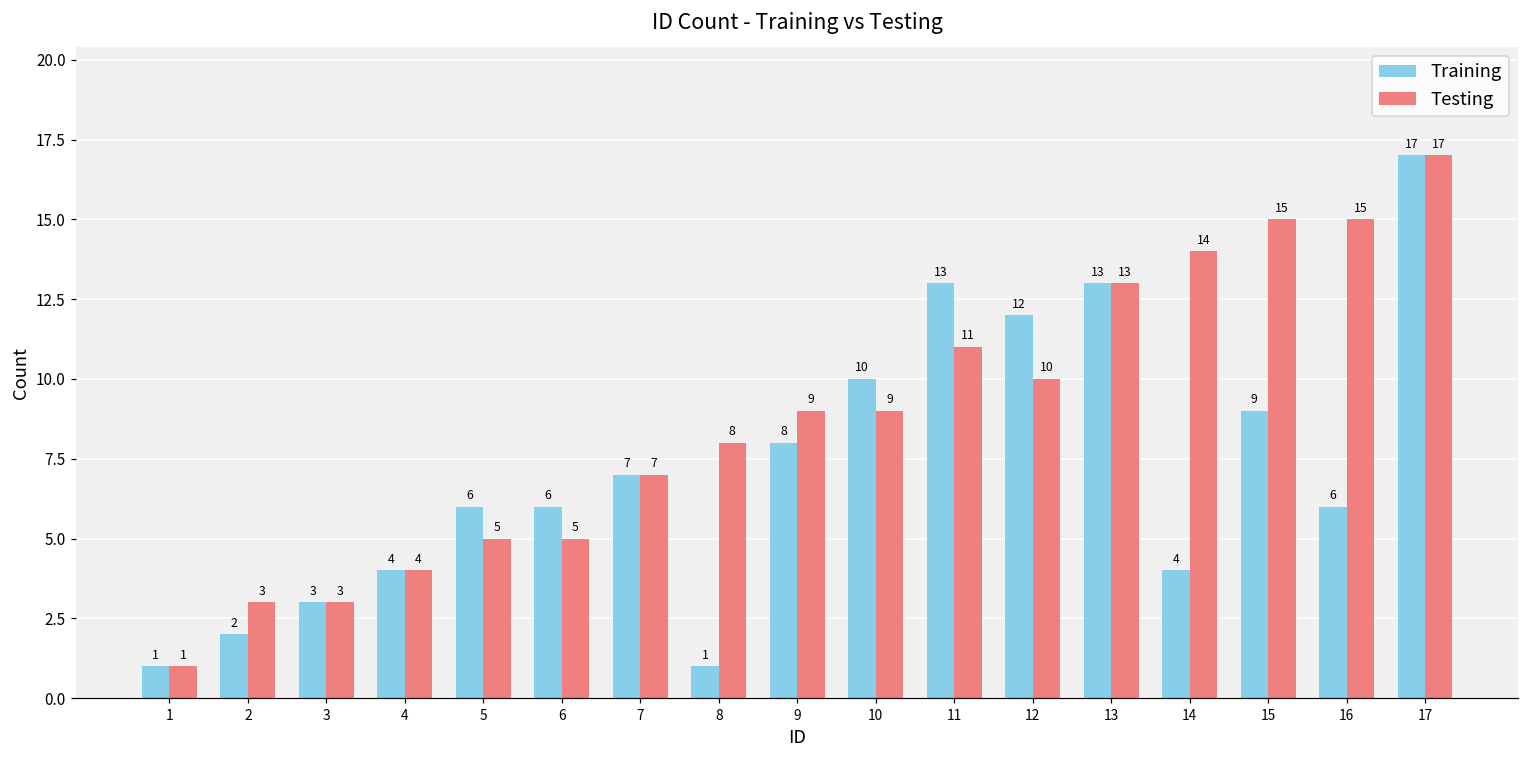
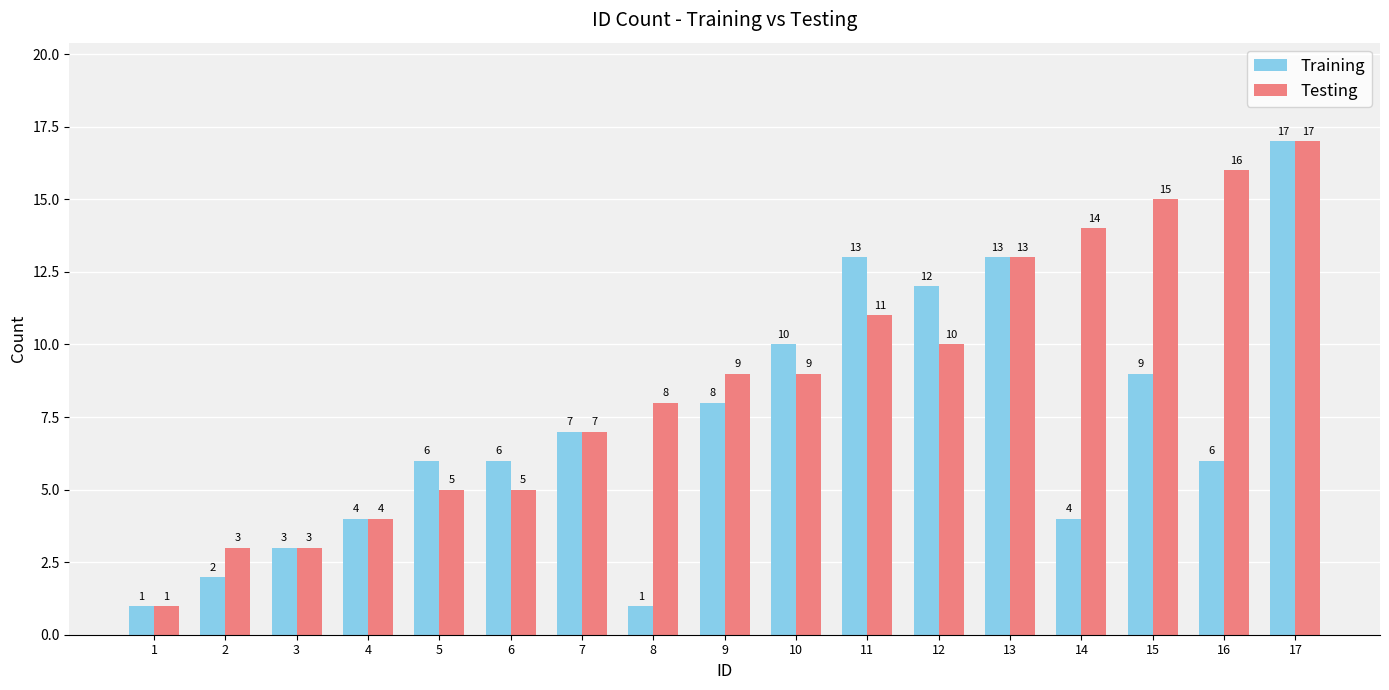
  {
    "Training": {
      "1": 1,
      "2": 2,
      "3": 3,
      "4": 4,
      "5": 6,
      "6": 6,
      "7": 7,
      "8": 1,
      "9": 8,
      "10": 10,
      "11": 13,
      "12": 12,
      "13": 13,
      "14": 4,
      "15": 9,
      "16": 6,
      "17": 17
    },
    "Testing": {
      "1": 1,
      "2": 3,
      "3": 3,
      "4": 4,
      "5": 5,
      "6": 5,
      "7": 7,
      "8": 8,
      "9": 9,
      "10": 9,
      "11": 11,
      "12": 10,
      "13": 13,
      "14": 14,
      "15": 15,
-     "16": 15,
+     "16": 16,
      "17": 17
    }
  }
